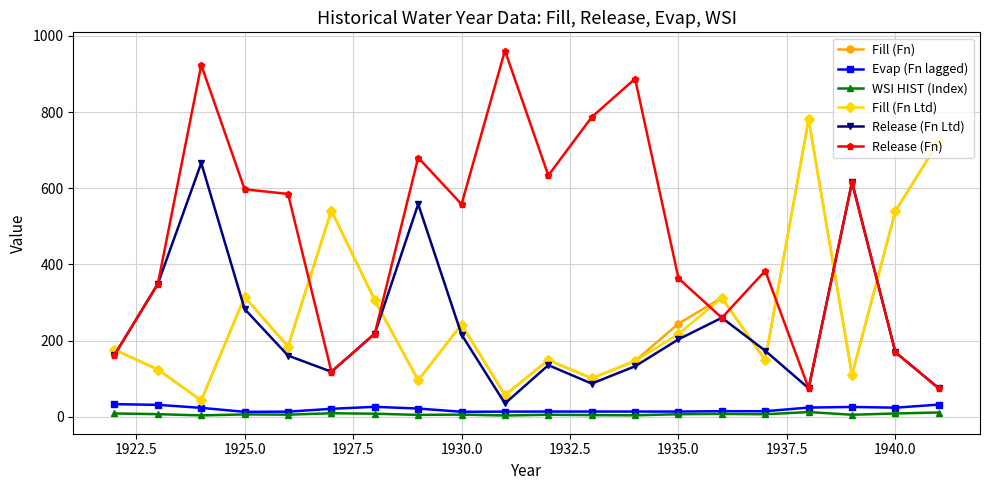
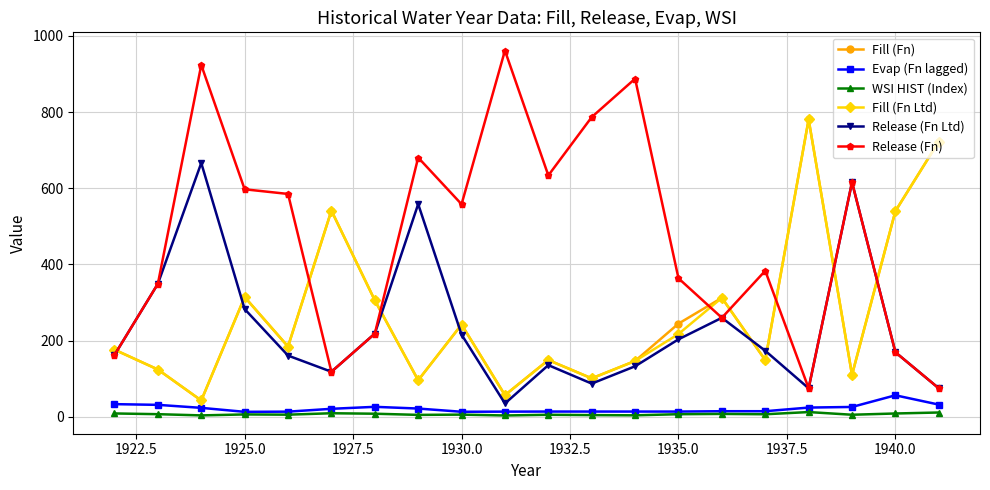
  {
    "Evap (Fn lagged)": {
      "1925.0": 10,
      "1930.0": 10,
      "1935.0": 10,
-     "1940.0": 20
+     "1940.0": 60
    },
    "WSI HIST (Index)": {
      "1925.0": 10,
      "1930.0": 10,
      "1935.0": 10,
      "1940.0": 10
    },
    "Release (Fn Ltd)": {
      "1925.0": 280,
      "1930.0": 220,
      "1935.0": 200
    },
    "Release (Fn)": {
      "1925.0": 600,
      "1930.0": 560,
      "1935.0": 360
    }
  }
